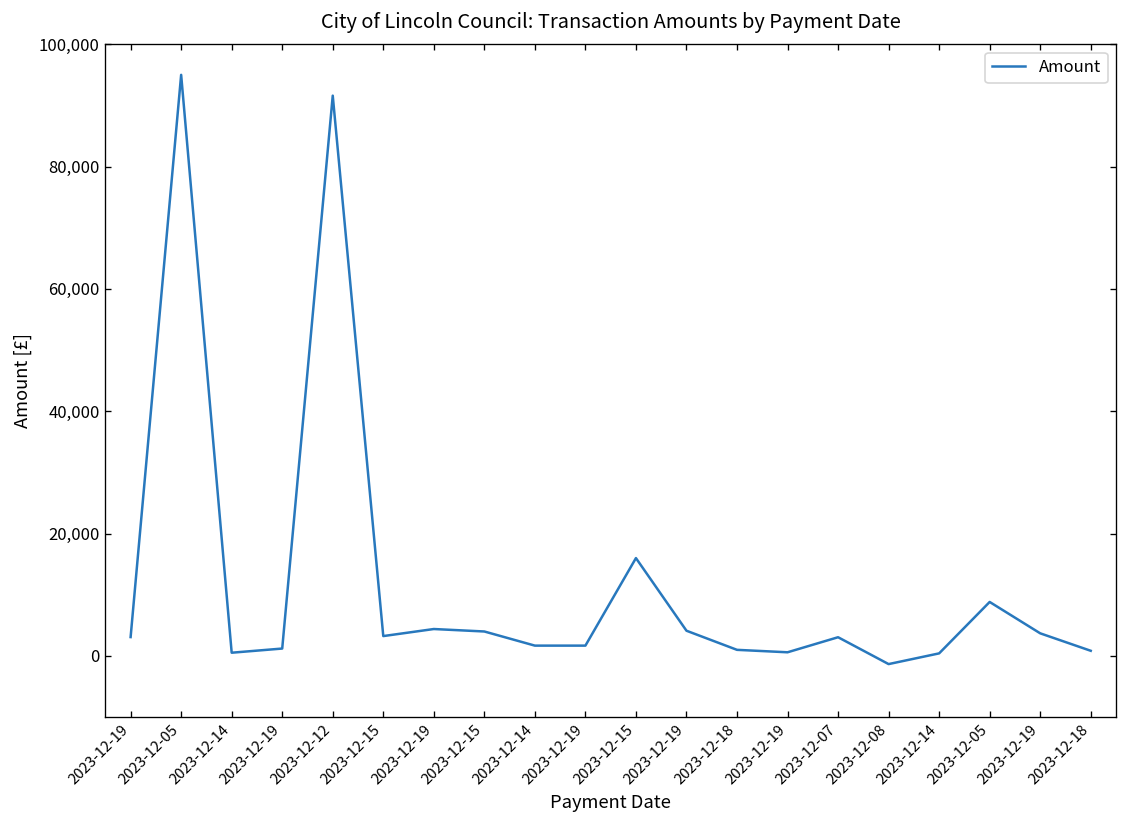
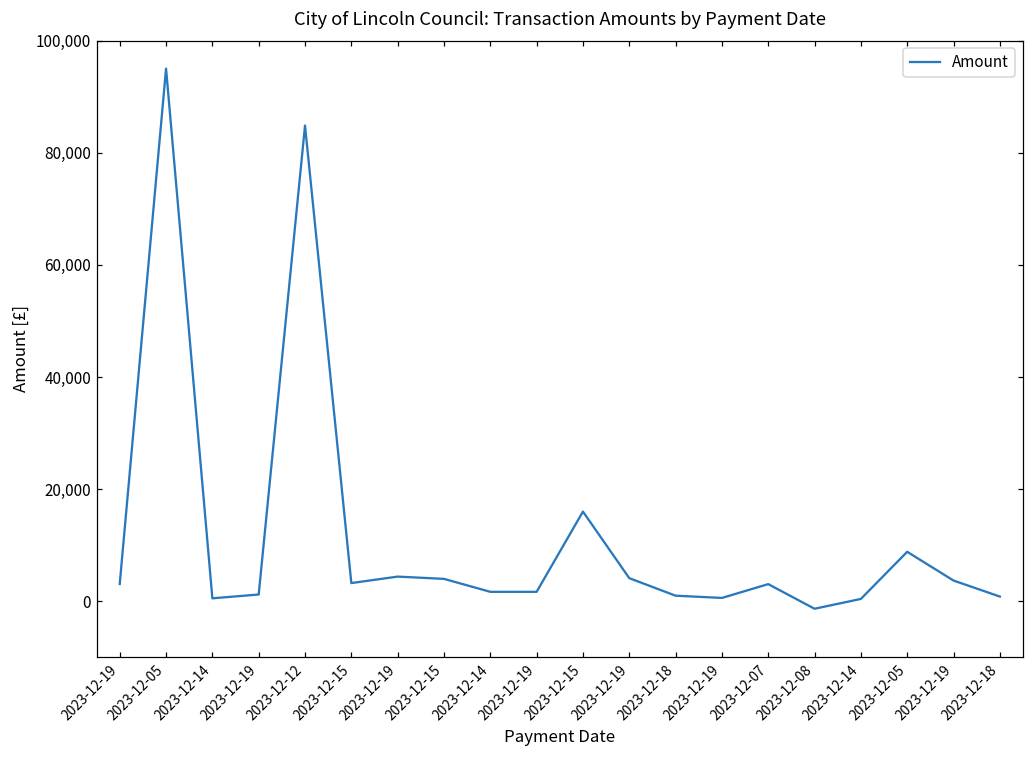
  {
-   "2023-12-12": "92,000",
+   "2023-12-12": "85,000",
    "2023-12-07": "3,000",
    "2023-12-08": "-1,000"
  }
